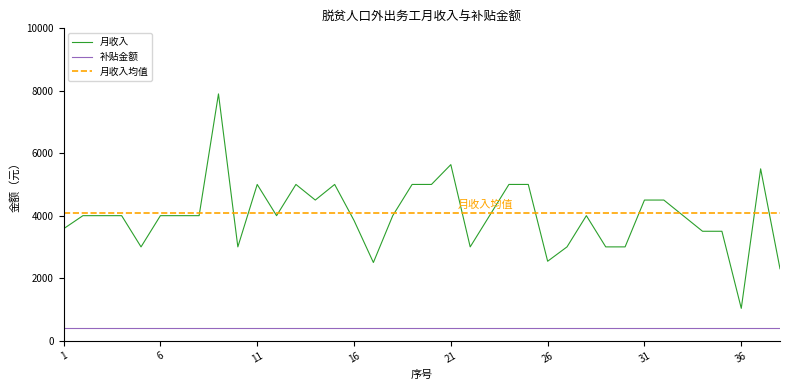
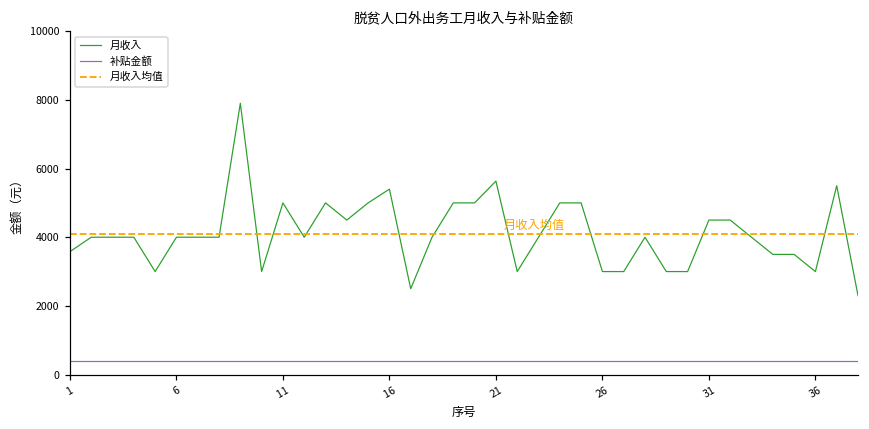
  {
    "月收入": {
      "1": 3600,
      "6": 4000,
      "11": 5000,
-     "16": 3800,
+     "16": 5400,
      "21": 5600,
-     "26": 2500,
+     "26": 3000,
      "31": 4500,
-     "36": 1000
+     "36": 3000
    },
    "补贴金额": {
      "1": 400,
      "6": 400,
      "11": 400,
      "16": 400,
      "21": 400,
      "26": 400,
      "31": 400,
      "36": 400
    }
  }
